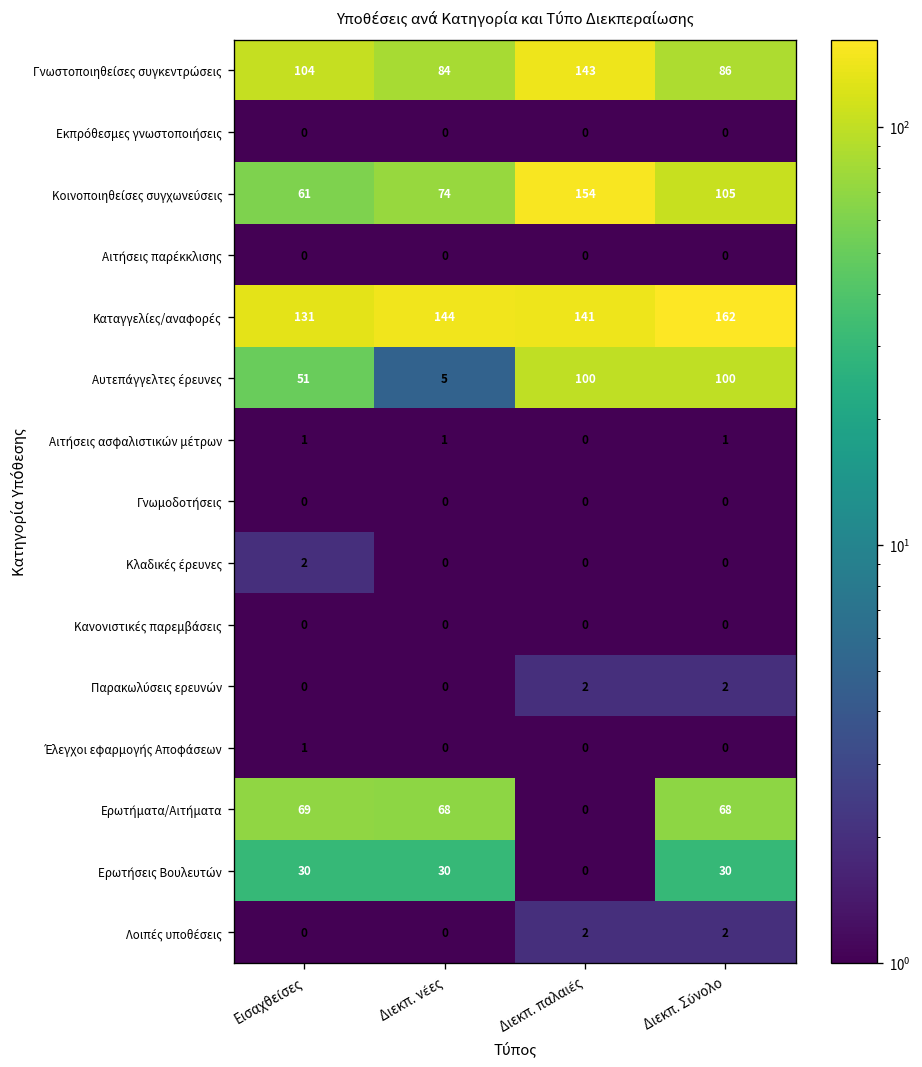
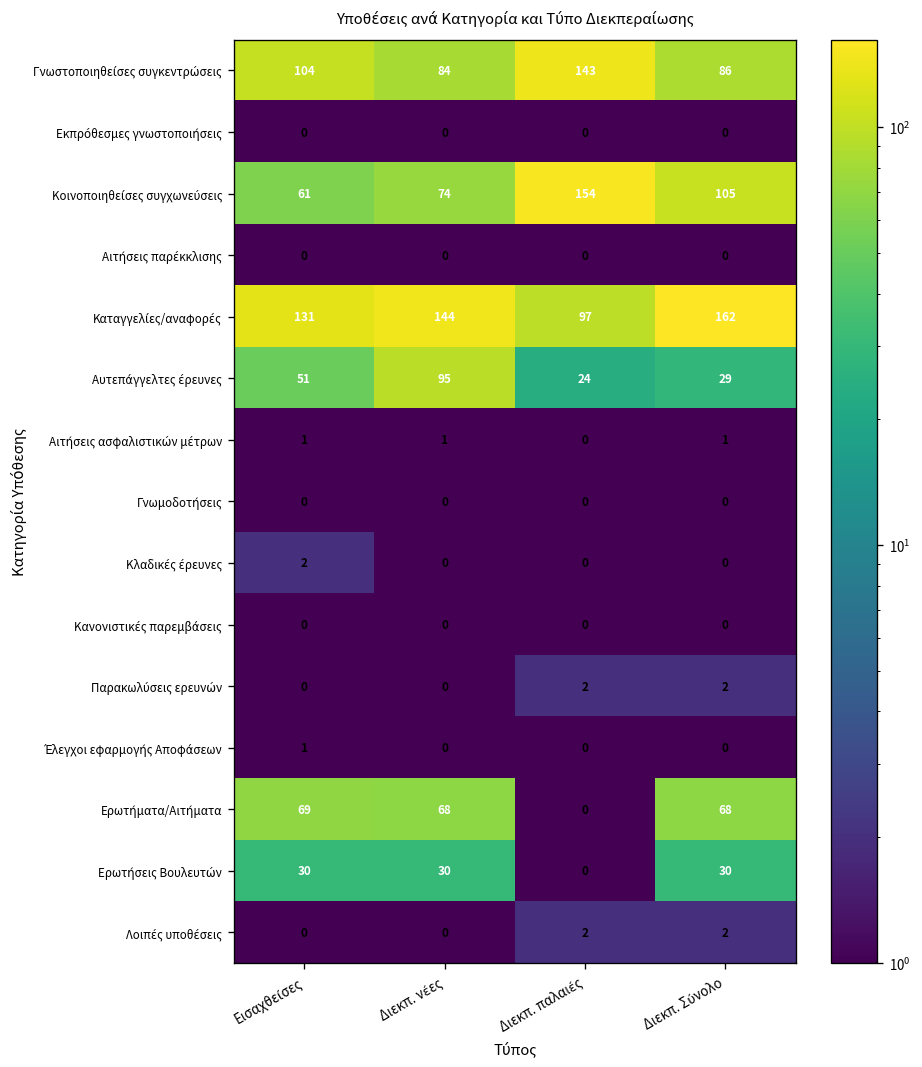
  {
    "Γνωστοποιηθείσες συγκεντρώσεις": {
      "Εισαχθείσες": 104,
      "Διεκπ. νέες": 84,
      "Διεκπ. παλαιές": 143,
      "Διεκπ. Σύνολο": 86
    },
    "Εκπρόθεσμες γνωστοποιήσεις": {
      "Εισαχθείσες": 0,
      "Διεκπ. νέες": 0,
      "Διεκπ. παλαιές": 0,
      "Διεκπ. Σύνολο": 0
    },
    "Κοινοποιηθείσες συγχωνεύσεις": {
      "Εισαχθείσες": 61,
      "Διεκπ. νέες": 74,
      "Διεκπ. παλαιές": 154,
      "Διεκπ. Σύνολο": 105
    },
    "Αιτήσεις παρέκκλισης": {
      "Εισαχθείσες": 0,
      "Διεκπ. νέες": 0,
      "Διεκπ. παλαιές": 0,
      "Διεκπ. Σύνολο": 0
    },
    "Καταγγελίες/αναφορές": {
      "Εισαχθείσες": 131,
      "Διεκπ. νέες": 144,
-     "Διεκπ. παλαιές": 141,
+     "Διεκπ. παλαιές": 97,
      "Διεκπ. Σύνολο": 162
    },
    "Αυτεπάγγελτες έρευνες": {
      "Εισαχθείσες": 51,
-     "Διεκπ. νέες": 5,
-     "Διεκπ. παλαιές": 100,
-     "Διεκπ. Σύνολο": 100
+     "Διεκπ. νέες": 95,
+     "Διεκπ. παλαιές": 24,
+     "Διεκπ. Σύνολο": 29
    },
    "Αιτήσεις ασφαλιστικών μέτρων": {
      "Εισαχθείσες": 1,
      "Διεκπ. νέες": 1,
      "Διεκπ. παλαιές": 0,
      "Διεκπ. Σύνολο": 1
    },
    "Γνωμοδοτήσεις": {
      "Εισαχθείσες": 0,
      "Διεκπ. νέες": 0,
      "Διεκπ. παλαιές": 0,
      "Διεκπ. Σύνολο": 0
    },
    "Κλαδικές έρευνες": {
      "Εισαχθείσες": 2,
      "Διεκπ. νέες": 0,
      "Διεκπ. παλαιές": 0,
      "Διεκπ. Σύνολο": 0
    },
    "Κανονιστικές παρεμβάσεις": {
      "Εισαχθείσες": 0,
      "Διεκπ. νέες": 0,
      "Διεκπ. παλαιές": 0,
      "Διεκπ. Σύνολο": 0
    },
    "Παρακωλύσεις ερευνών": {
      "Εισαχθείσες": 0,
      "Διεκπ. νέες": 0,
      "Διεκπ. παλαιές": 2,
      "Διεκπ. Σύνολο": 2
    },
    "Έλεγχοι εφαρμογής Αποφάσεων": {
      "Εισαχθείσες": 1,
      "Διεκπ. νέες": 0,
      "Διεκπ. παλαιές": 0,
      "Διεκπ. Σύνολο": 0
    },
    "Ερωτήματα/Αιτήματα": {
      "Εισαχθείσες": 69,
      "Διεκπ. νέες": 68,
      "Διεκπ. παλαιές": 0,
      "Διεκπ. Σύνολο": 68
    },
    "Ερωτήσεις Βουλευτών": {
      "Εισαχθείσες": 30,
      "Διεκπ. νέες": 30,
      "Διεκπ. παλαιές": 0,
      "Διεκπ. Σύνολο": 30
    },
    "Λοιπές υποθέσεις": {
      "Εισαχθείσες": 0,
      "Διεκπ. νέες": 0,
      "Διεκπ. παλαιές": 2,
      "Διεκπ. Σύνολο": 2
    }
  }
